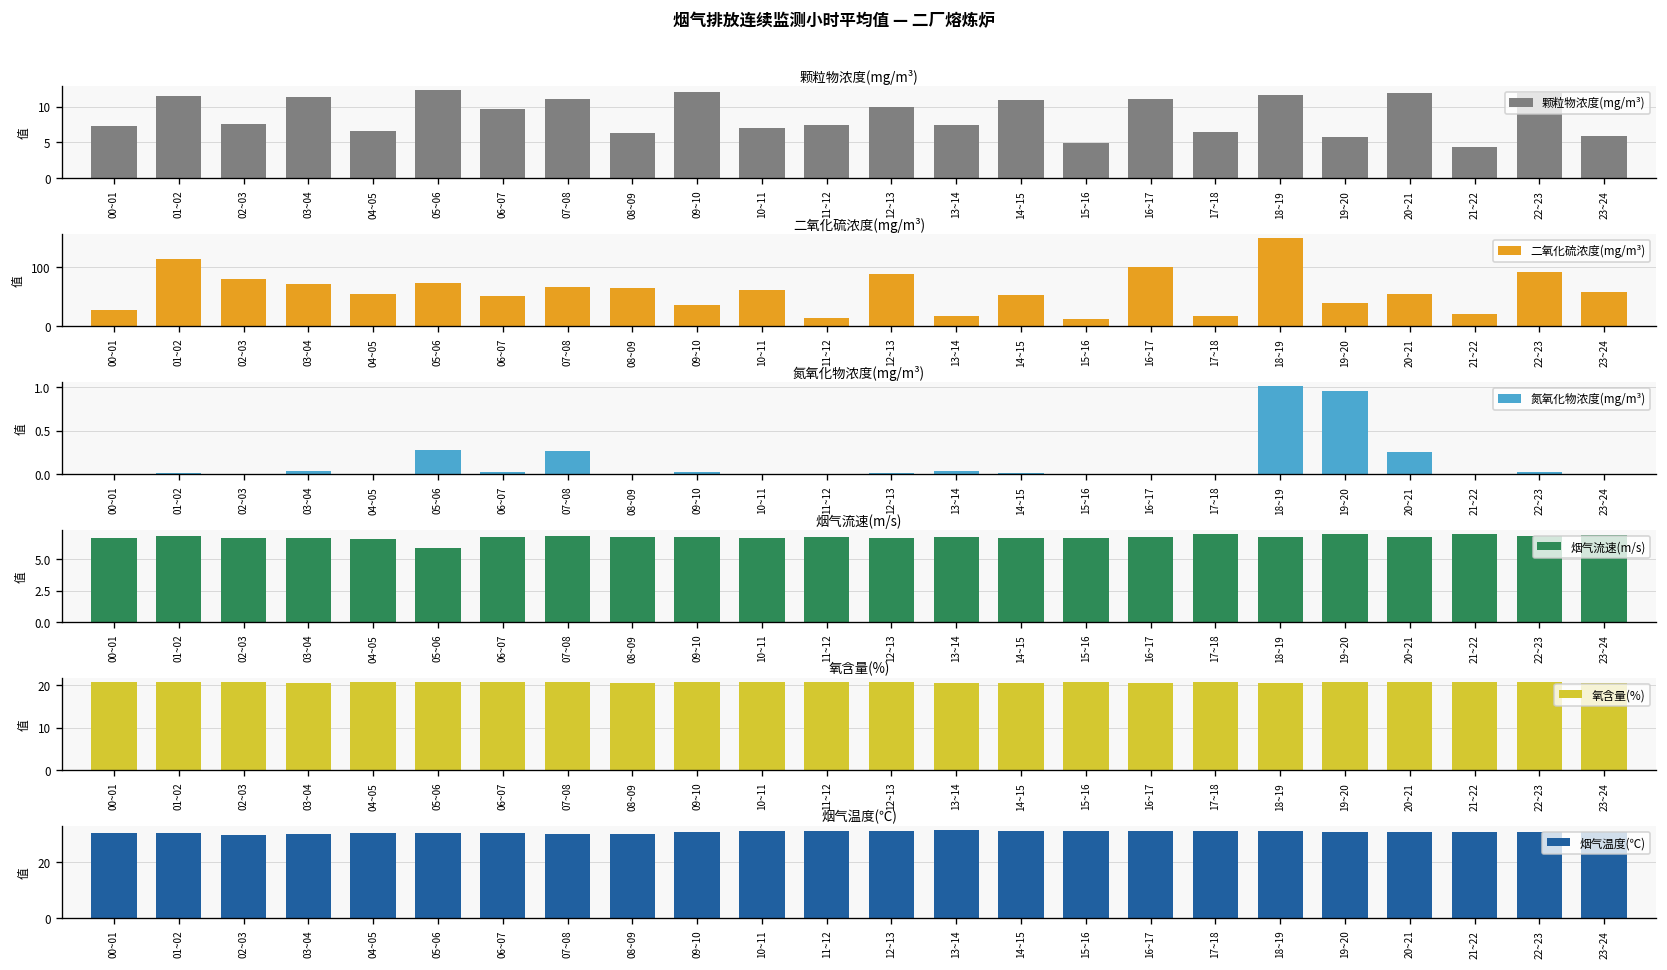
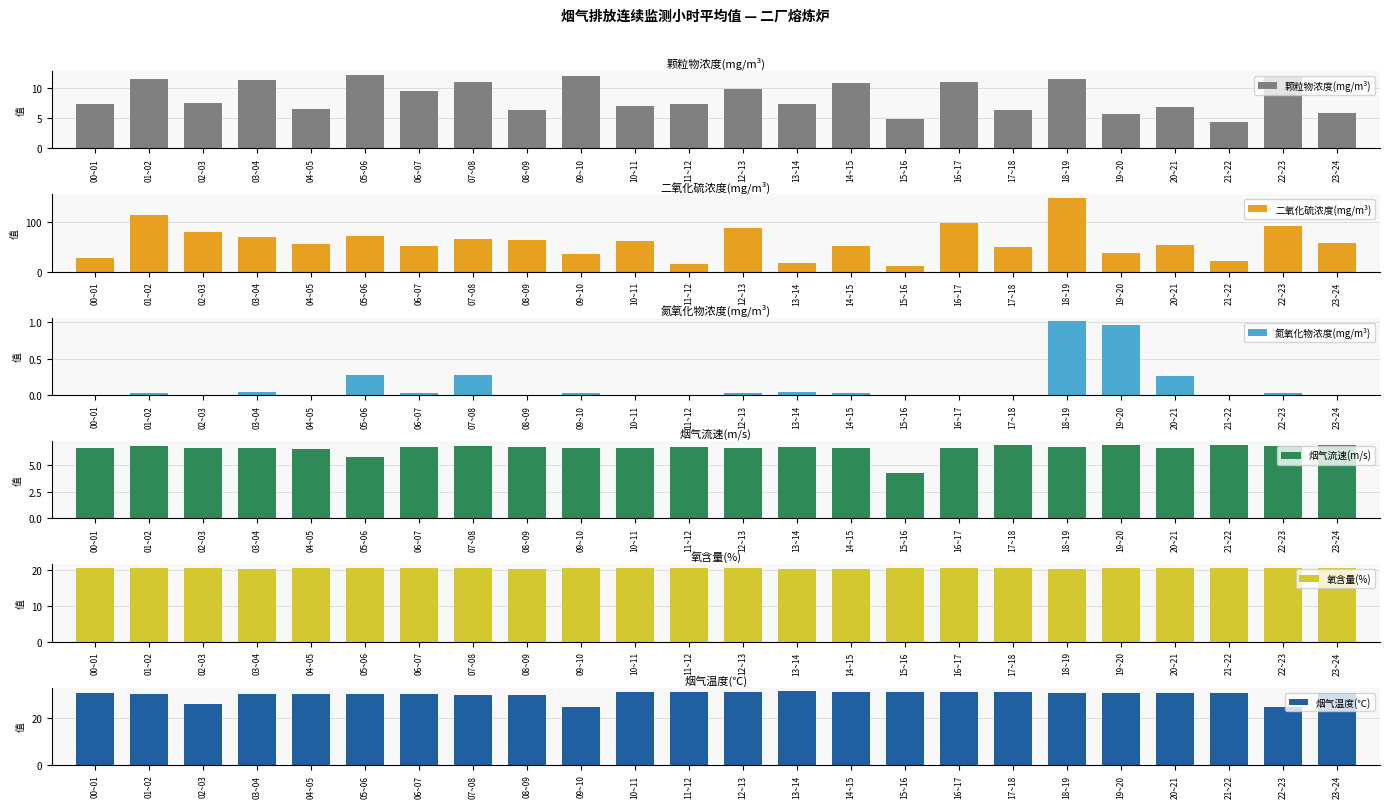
  {
    "颗粒物浓度(mg/m³)": {
      "00~01": 7,
      "01~02": 12,
      "02~03": 8,
      "03~04": 11,
      "04~05": 7,
      "05~06": 12,
      "06~07": 10,
      "07~08": 11,
      "08~09": 6,
      "09~10": 12,
      "10~11": 7,
      "11~12": 7,
      "12~13": 10,
      "13~14": 7,
      "14~15": 11,
      "15~16": 5,
      "16~17": 11,
      "17~18": 6,
      "18~19": 12,
      "19~20": 6,
-     "20~21": 12,
+     "20~21": 7,
      "21~22": 4,
      "23~24": 6
    },
    "二氧化硫浓度(mg/m³)": {
      "00~01": 30,
      "01~02": 110,
      "02~03": 80,
      "03~04": 70,
      "04~05": 60,
      "05~06": 70,
      "06~07": 50,
      "07~08": 70,
      "08~09": 60,
      "09~10": 40,
      "10~11": 60,
      "11~12": 10,
      "12~13": 90,
      "13~14": 20,
      "14~15": 50,
      "15~16": 10,
      "16~17": 100,
-     "17~18": 20,
+     "17~18": 50,
      "18~19": 150,
      "19~20": 40,
      "20~21": 50,
      "21~22": 20,
      "22~23": 90,
      "23~24": 60
    },
    "氮氧化物浓度(mg/m³)": {
      "00~01": 0.0,
      "02~03": 0.0,
      "03~04": 0.0,
      "04~05": 0.0,
      "05~06": 0.3,
      "07~08": 0.3,
      "08~09": 0.0,
      "10~11": 0.0,
      "11~12": 0.0,
      "13~14": 0.0,
      "15~16": 0.0,
      "16~17": 0.0,
      "17~18": 0.0,
      "18~19": 1.0,
      "19~20": 1.0,
      "20~21": 0.3,
      "21~22": 0.0,
      "23~24": 0.0
    },
    "烟气流速(m/s)": {
      "00~01": 6.6,
      "01~02": 6.8,
      "02~03": 6.7,
      "03~04": 6.7,
      "04~05": 6.6,
      "05~06": 5.8,
      "06~07": 6.8,
      "07~08": 6.8,
      "08~09": 6.7,
      "09~10": 6.7,
      "10~11": 6.7,
      "11~12": 6.7,
      "12~13": 6.6,
      "13~14": 6.7,
      "14~15": 6.6,
-     "15~16": 6.7,
+     "15~16": 4.3,
      "16~17": 6.7,
      "17~18": 6.9,
      "18~19": 6.7,
      "19~20": 6.9,
      "20~21": 6.7,
      "21~22": 6.9,
      "23~24": 6.9
    },
    "氧含量(%)": {
      "00~01": 21,
      "01~02": 21,
      "02~03": 21,
      "03~04": 21,
      "04~05": 21,
      "05~06": 21,
      "06~07": 21,
      "07~08": 21,
      "08~09": 21,
      "09~10": 21,
      "10~11": 21,
      "11~12": 21,
      "12~13": 21,
      "13~14": 21,
      "14~15": 21,
      "15~16": 21,
      "16~17": 21,
      "17~18": 21,
      "18~19": 21,
      "19~20": 21,
      "20~21": 21,
      "21~22": 21,
      "22~23": 21,
      "23~24": 21
    },
    "烟气温度(℃)": {
      "00~01": 31,
      "01~02": 31,
-     "02~03": 30,
+     "02~03": 26,
      "03~04": 30,
      "04~05": 30,
      "05~06": 30,
      "06~07": 30,
      "07~08": 30,
      "08~09": 30,
-     "09~10": 31,
+     "09~10": 25,
      "10~11": 31,
      "11~12": 31,
      "12~13": 31,
      "13~14": 31,
      "14~15": 31,
      "15~16": 31,
      "16~17": 31,
      "17~18": 31,
      "18~19": 31,
      "19~20": 31,
      "20~21": 31,
      "21~22": 31,
-     "22~23": 31
+     "22~23": 25
    }
  }
